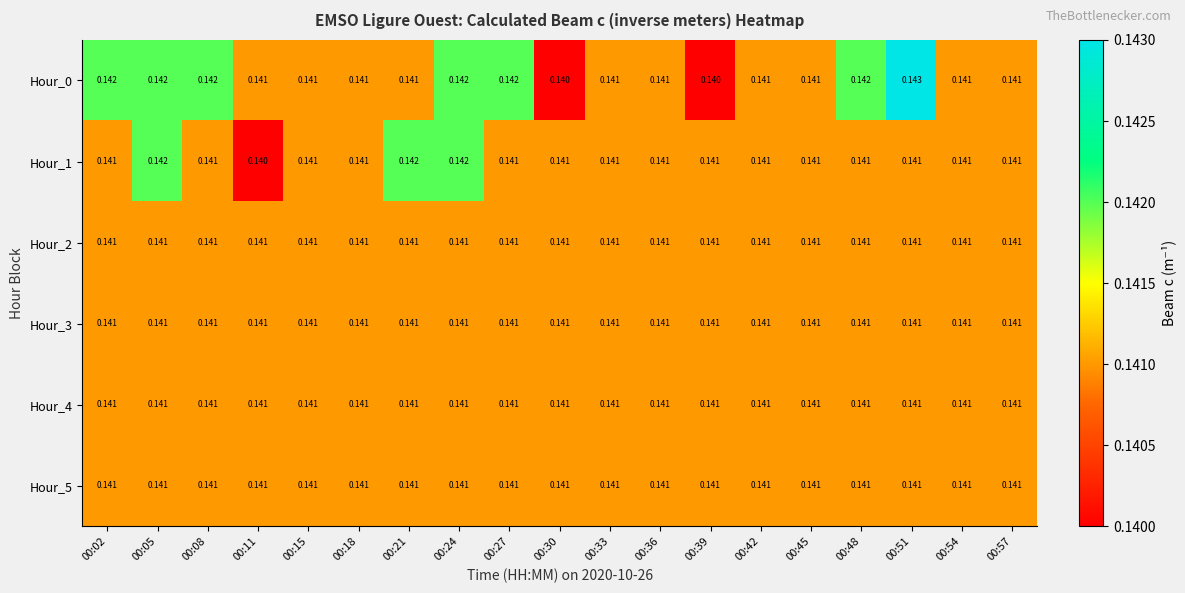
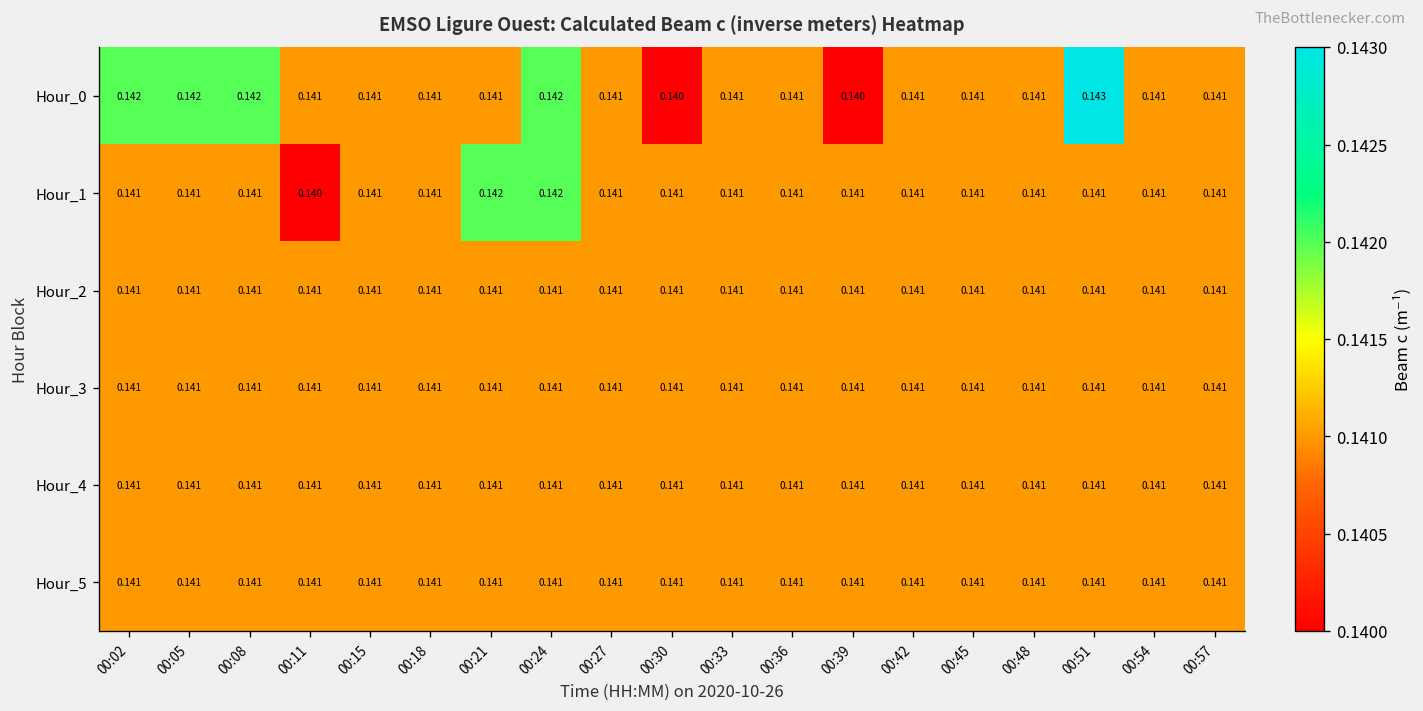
  {
    "Hour_0": {
      "00:02": 0.142,
      "00:05": 0.142,
      "00:08": 0.142,
      "00:11": 0.141,
      "00:15": 0.141,
      "00:18": 0.141,
      "00:21": 0.141,
      "00:24": 0.142,
-     "00:27": 0.142,
+     "00:27": 0.141,
      "00:30": 0.140,
      "00:33": 0.141,
      "00:36": 0.141,
      "00:39": 0.140,
      "00:42": 0.141,
      "00:45": 0.141,
-     "00:48": 0.142,
+     "00:48": 0.141,
      "00:51": 0.143,
      "00:54": 0.141,
      "00:57": 0.141
    },
    "Hour_1": {
      "00:02": 0.141,
-     "00:05": 0.142,
+     "00:05": 0.141,
      "00:08": 0.141,
      "00:11": 0.140,
      "00:15": 0.141,
      "00:18": 0.141,
      "00:21": 0.142,
      "00:24": 0.142,
      "00:27": 0.141,
      "00:30": 0.141,
      "00:33": 0.141,
      "00:36": 0.141,
      "00:39": 0.141,
      "00:42": 0.141,
      "00:45": 0.141,
      "00:48": 0.141,
      "00:51": 0.141,
      "00:54": 0.141,
      "00:57": 0.141
    },
    "Hour_2": {
      "00:02": 0.141,
      "00:05": 0.141,
      "00:08": 0.141,
      "00:11": 0.141,
      "00:15": 0.141,
      "00:18": 0.141,
      "00:21": 0.141,
      "00:24": 0.141,
      "00:27": 0.141,
      "00:30": 0.141,
      "00:33": 0.141,
      "00:36": 0.141,
      "00:39": 0.141,
      "00:42": 0.141,
      "00:45": 0.141,
      "00:48": 0.141,
      "00:51": 0.141,
      "00:54": 0.141,
      "00:57": 0.141
    },
    "Hour_3": {
      "00:02": 0.141,
      "00:05": 0.141,
      "00:08": 0.141,
      "00:11": 0.141,
      "00:15": 0.141,
      "00:18": 0.141,
      "00:21": 0.141,
      "00:24": 0.141,
      "00:27": 0.141,
      "00:30": 0.141,
      "00:33": 0.141,
      "00:36": 0.141,
      "00:39": 0.141,
      "00:42": 0.141,
      "00:45": 0.141,
      "00:48": 0.141,
      "00:51": 0.141,
      "00:54": 0.141,
      "00:57": 0.141
    },
    "Hour_4": {
      "00:02": 0.141,
      "00:05": 0.141,
      "00:08": 0.141,
      "00:11": 0.141,
      "00:15": 0.141,
      "00:18": 0.141,
      "00:21": 0.141,
      "00:24": 0.141,
      "00:27": 0.141,
      "00:30": 0.141,
      "00:33": 0.141,
      "00:36": 0.141,
      "00:39": 0.141,
      "00:42": 0.141,
      "00:45": 0.141,
      "00:48": 0.141,
      "00:51": 0.141,
      "00:54": 0.141,
      "00:57": 0.141
    },
    "Hour_5": {
      "00:02": 0.141,
      "00:05": 0.141,
      "00:08": 0.141,
      "00:11": 0.141,
      "00:15": 0.141,
      "00:18": 0.141,
      "00:21": 0.141,
      "00:24": 0.141,
      "00:27": 0.141,
      "00:30": 0.141,
      "00:33": 0.141,
      "00:36": 0.141,
      "00:39": 0.141,
      "00:42": 0.141,
      "00:45": 0.141,
      "00:48": 0.141,
      "00:51": 0.141,
      "00:54": 0.141,
      "00:57": 0.141
    }
  }
